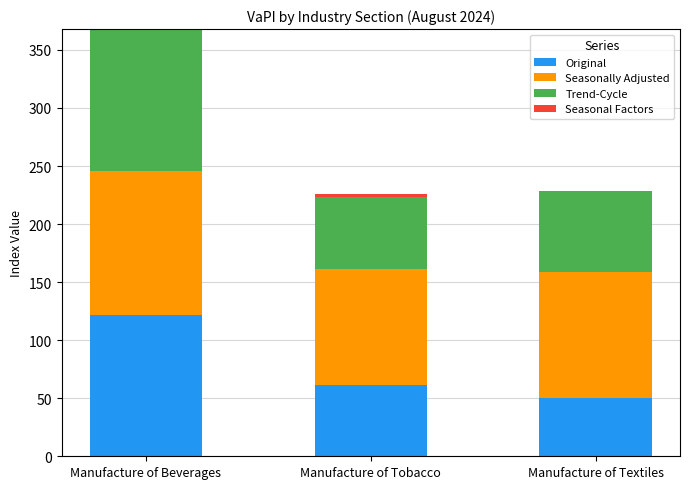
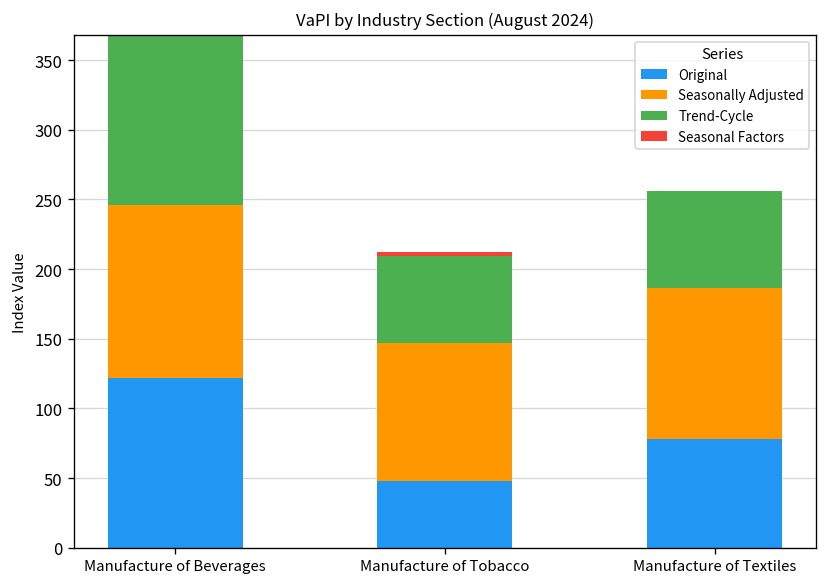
  {
    "Original": {
      "Manufacture of Beverages": 122,
-     "Manufacture of Tobacco": 61,
-     "Manufacture of Textiles": 50
+     "Manufacture of Tobacco": 48,
+     "Manufacture of Textiles": 78
    },
    "Seasonally Adjusted": {
      "Manufacture of Beverages": 125,
      "Manufacture of Tobacco": 100,
      "Manufacture of Textiles": 109
    },
    "Trend-Cycle": {
      "Manufacture of Beverages": 122,
      "Manufacture of Tobacco": 62,
      "Manufacture of Textiles": 70
    },
    "Seasonal Factors": {
      "Manufacture of Beverages": 0,
      "Manufacture of Tobacco": 3,
      "Manufacture of Textiles": 0
    }
  }
